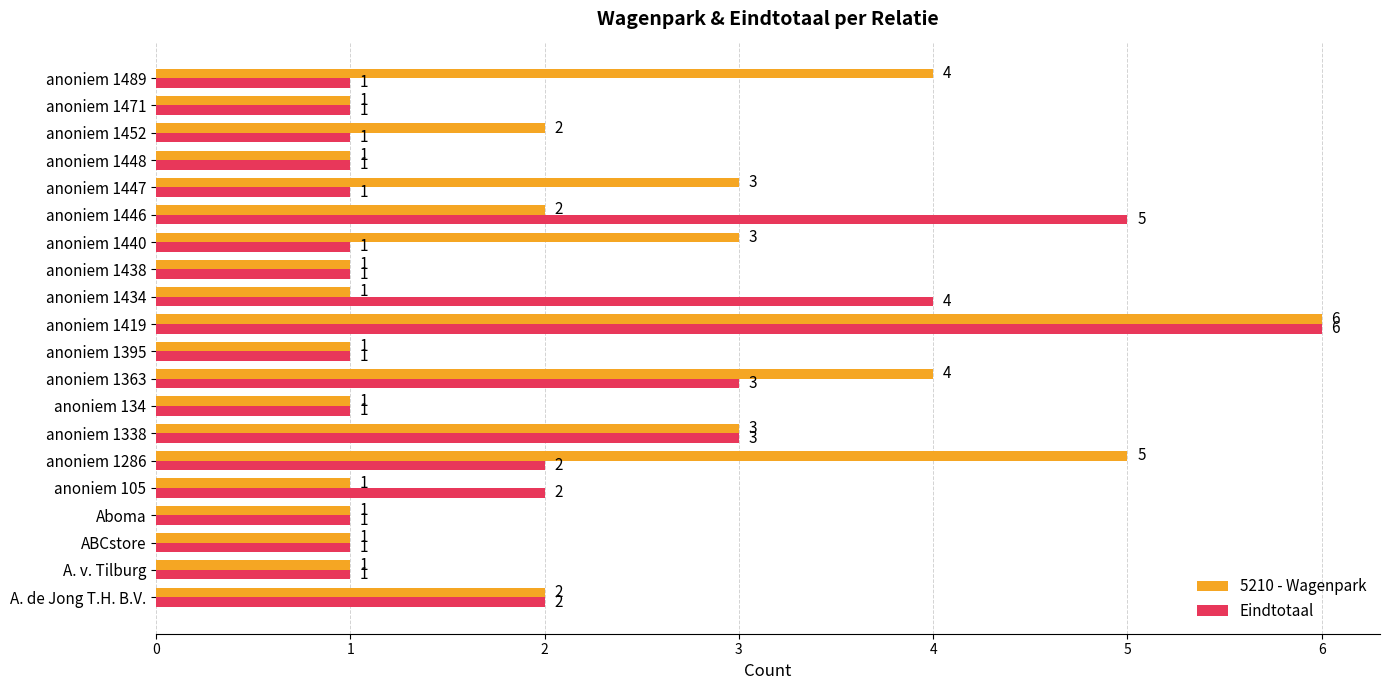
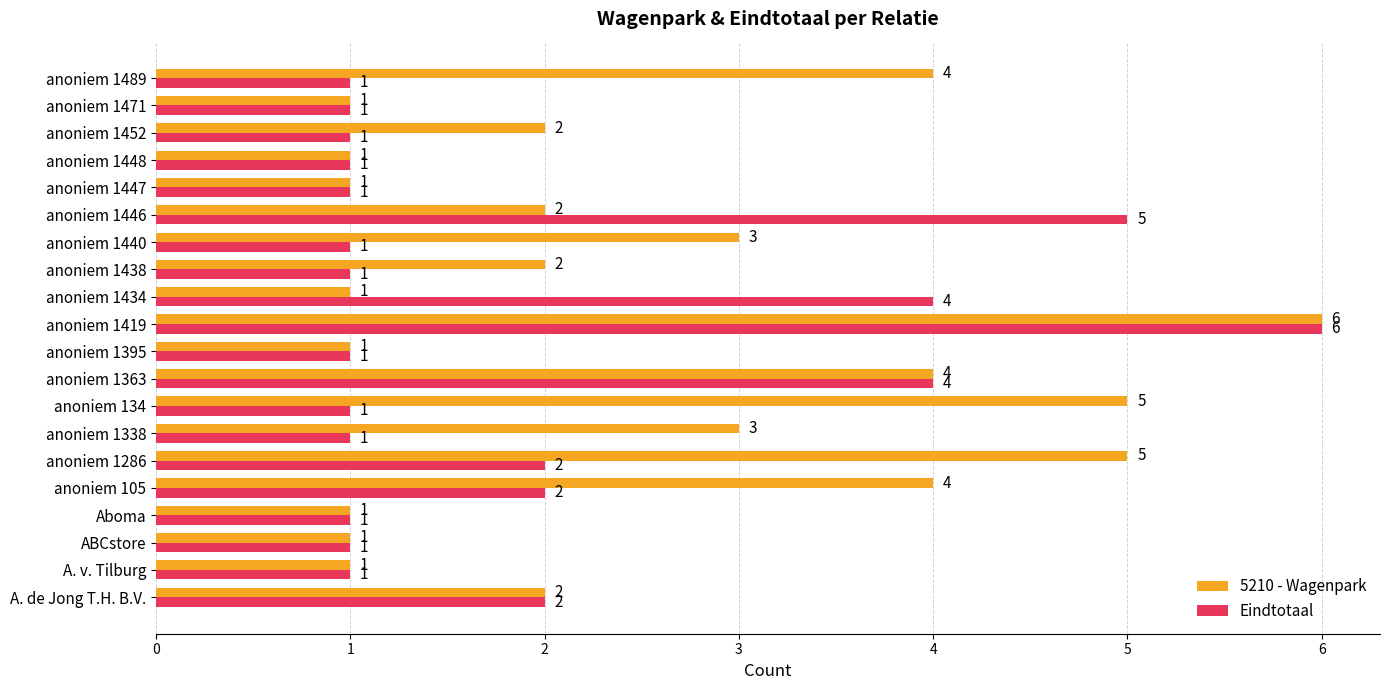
  {
    "5210 - Wagenpark": {
      "anoniem 1489": 4,
      "anoniem 1452": 2,
-     "anoniem 1447": 3,
+     "anoniem 1447": 1,
      "anoniem 1446": 2,
      "anoniem 1440": 3,
-     "anoniem 1438": 1,
+     "anoniem 1438": 2,
      "anoniem 1434": 1,
-     "anoniem 134": 1,
+     "anoniem 134": 5,
      "anoniem 1338": 3,
      "anoniem 1286": 5,
-     "anoniem 105": 1
+     "anoniem 105": 4
    },
    "Eindtotaal": {
      "anoniem 1489": 1,
      "anoniem 1452": 1,
      "anoniem 1446": 5,
      "anoniem 1440": 1,
      "anoniem 1438": 1,
      "anoniem 1434": 4,
-     "anoniem 1363": 3,
+     "anoniem 1363": 4,
      "anoniem 134": 1,
-     "anoniem 1338": 3,
+     "anoniem 1338": 1,
      "anoniem 1286": 2,
      "anoniem 105": 2
    }
  }
